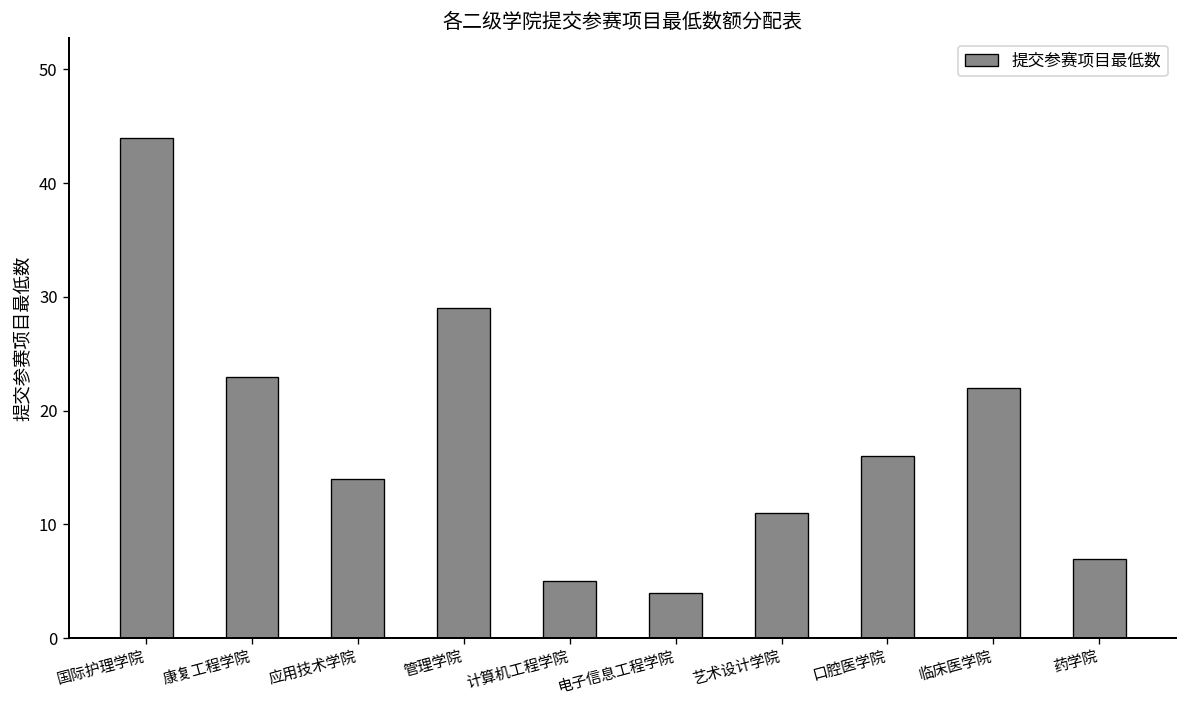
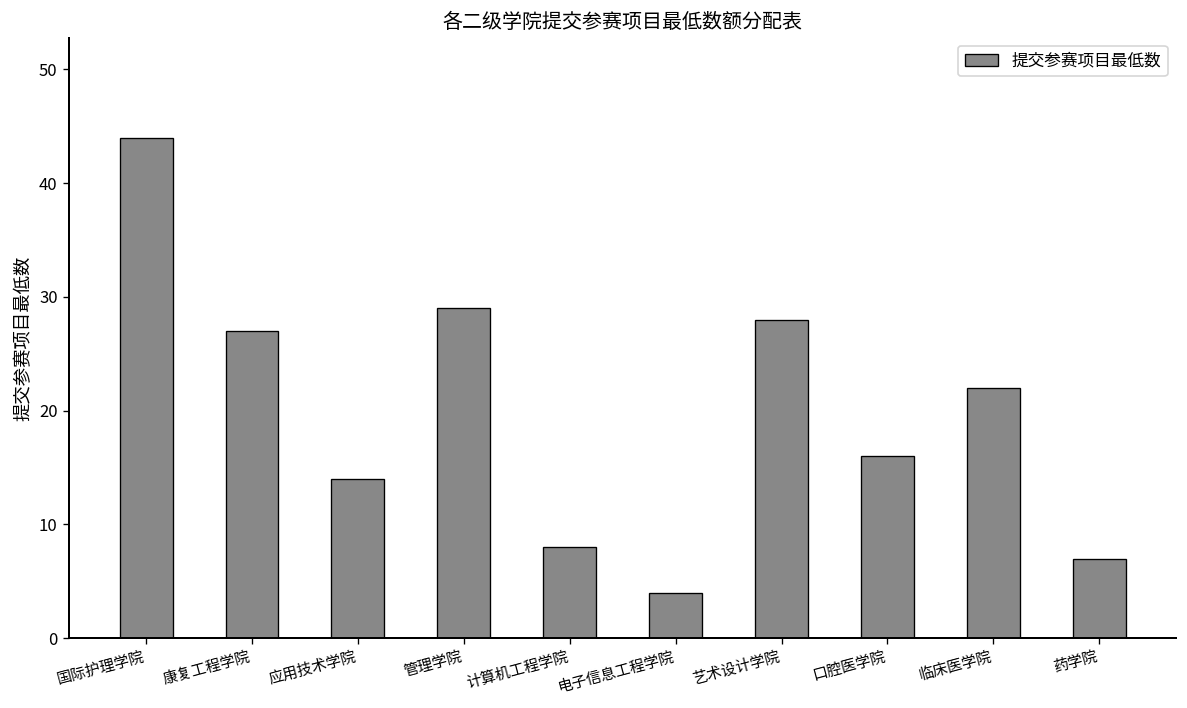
  {
    "国际护理学院": 44,
-   "康复工程学院": 23,
+   "康复工程学院": 27,
    "应用技术学院": 14,
    "管理学院": 29,
-   "计算机工程学院": 5,
+   "计算机工程学院": 8,
    "电子信息工程学院": 4,
-   "艺术设计学院": 11,
+   "艺术设计学院": 28,
    "口腔医学院": 16,
    "临床医学院": 22,
    "药学院": 7
  }
